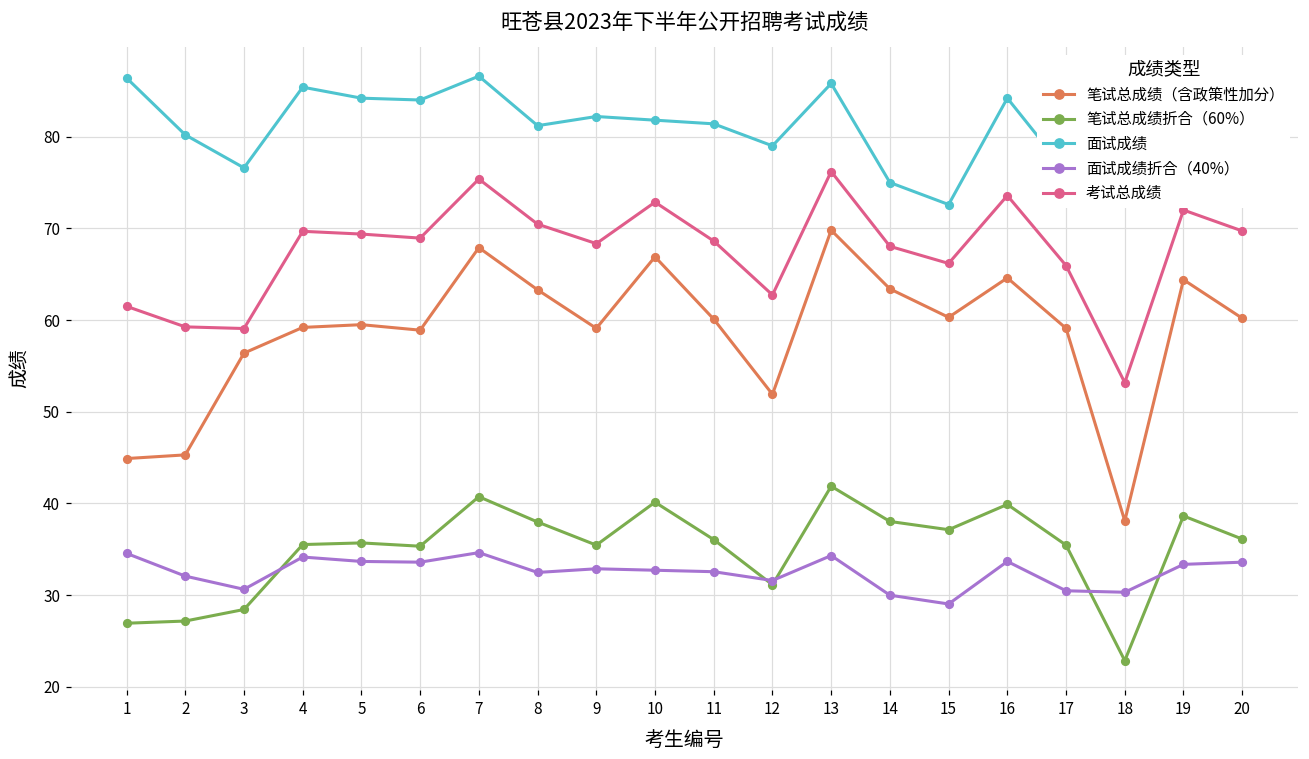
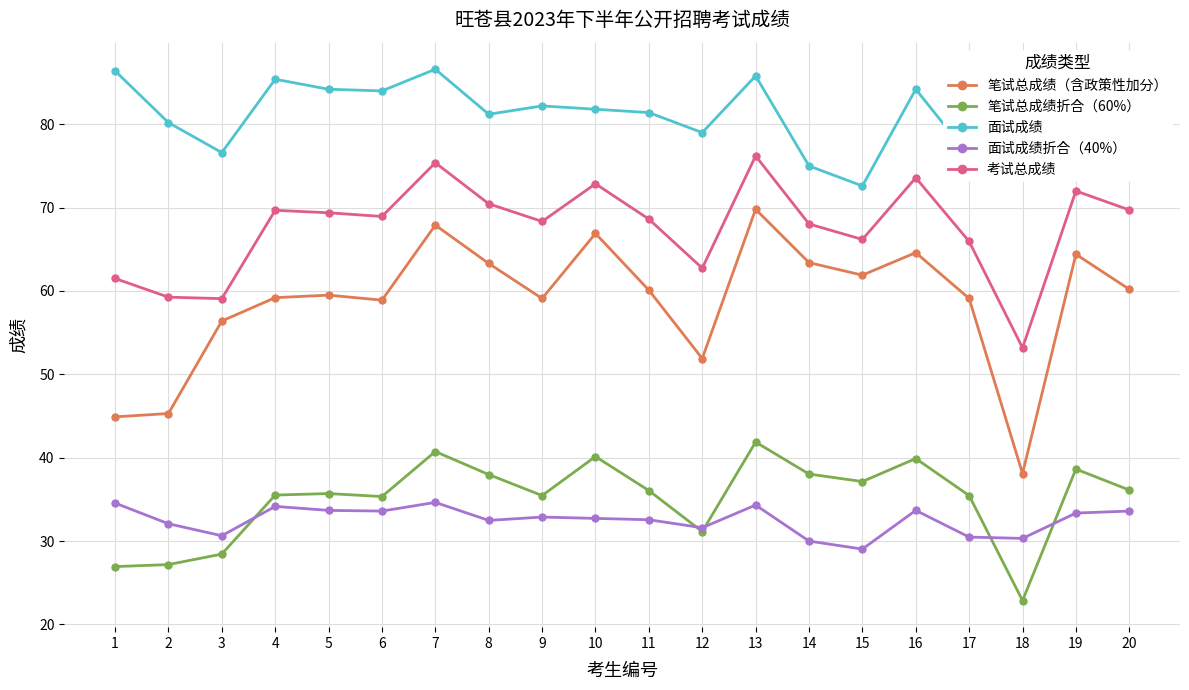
  {
    "笔试总成绩（含政策性加分）": {
      "1": 45,
      "2": 45,
      "3": 56,
      "4": 59,
      "5": 60,
      "6": 59,
      "7": 68,
      "8": 63,
      "9": 59,
      "10": 67,
      "11": 60,
      "12": 52,
      "13": 70,
      "14": 63,
-     "15": 60,
+     "15": 62,
      "16": 65,
      "17": 59,
      "18": 38,
      "19": 64,
      "20": 60
    },
    "笔试总成绩折合（60%）": {
      "1": 27,
      "2": 27,
      "3": 28,
      "4": 36,
      "5": 36,
      "6": 35,
      "7": 41,
      "8": 38,
      "9": 35,
      "10": 40,
      "11": 36,
      "12": 31,
      "13": 42,
      "14": 38,
      "15": 37,
      "16": 40,
      "17": 35,
      "18": 23,
      "19": 39,
      "20": 36
    },
    "面试成绩": {
      "1": 86,
      "2": 80,
      "3": 77,
      "4": 85,
      "5": 84,
      "6": 84,
      "7": 87,
      "8": 81,
      "9": 82,
      "10": 82,
      "11": 81,
      "12": 79,
      "13": 86,
      "14": 75,
      "15": 73,
      "16": 84
    },
    "面试成绩折合（40%）": {
      "1": 35,
      "2": 32,
      "3": 31,
      "4": 34,
      "5": 34,
      "6": 34,
      "7": 35,
      "8": 32,
      "9": 33,
      "10": 33,
      "11": 33,
      "12": 32,
      "13": 34,
      "14": 30,
      "15": 29,
      "16": 34,
      "17": 30,
      "18": 30,
      "19": 33,
      "20": 34
    },
    "考试总成绩": {
      "1": 62,
      "2": 59,
      "3": 59,
      "4": 70,
      "5": 69,
      "6": 69,
      "7": 75,
      "8": 70,
      "9": 68,
      "10": 73,
      "11": 69,
      "12": 63,
      "13": 76,
      "14": 68,
      "15": 66,
      "16": 74,
      "17": 66,
      "18": 53,
      "19": 72,
      "20": 70
    }
  }
